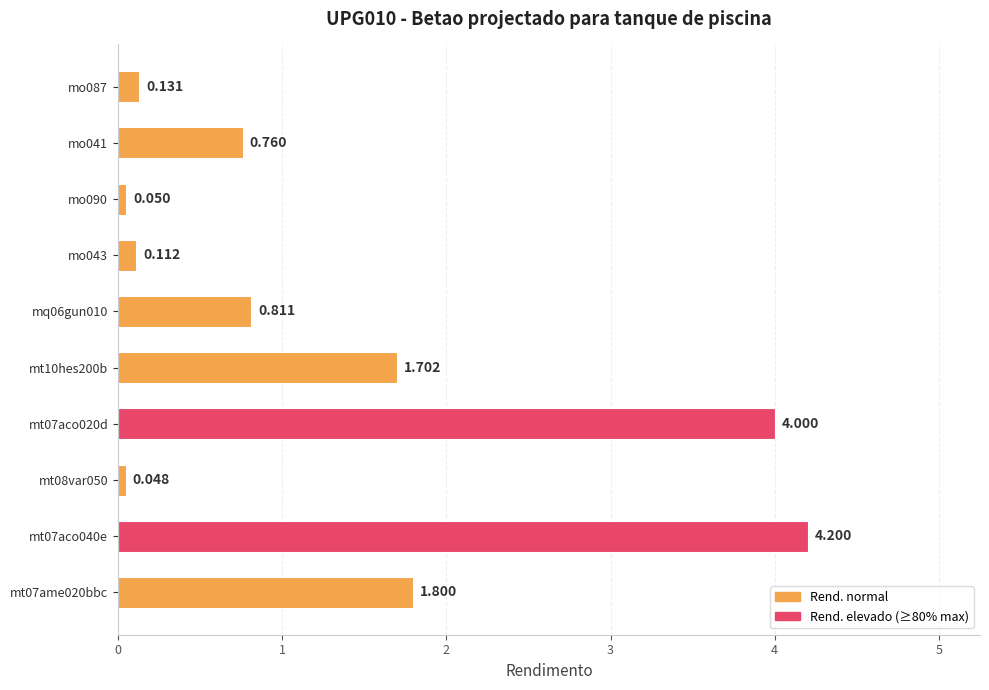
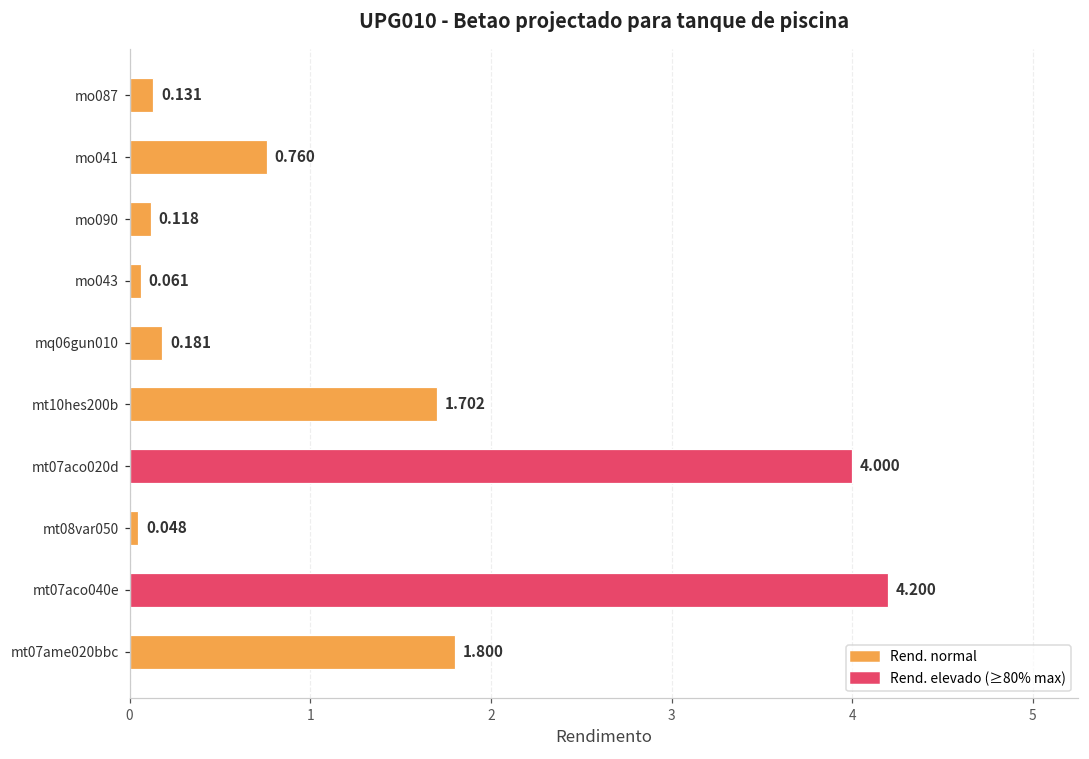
  {
    "mo087": 0.131,
    "mo041": 0.760,
-   "mo090": 0.050,
-   "mo043": 0.112,
-   "mq06gun010": 0.811,
+   "mo090": 0.118,
+   "mo043": 0.061,
+   "mq06gun010": 0.181,
    "mt10hes200b": 1.702,
    "mt07aco020d": 4.000,
    "mt08var050": 0.048,
    "mt07aco040e": 4.200,
    "mt07ame020bbc": 1.800
  }
